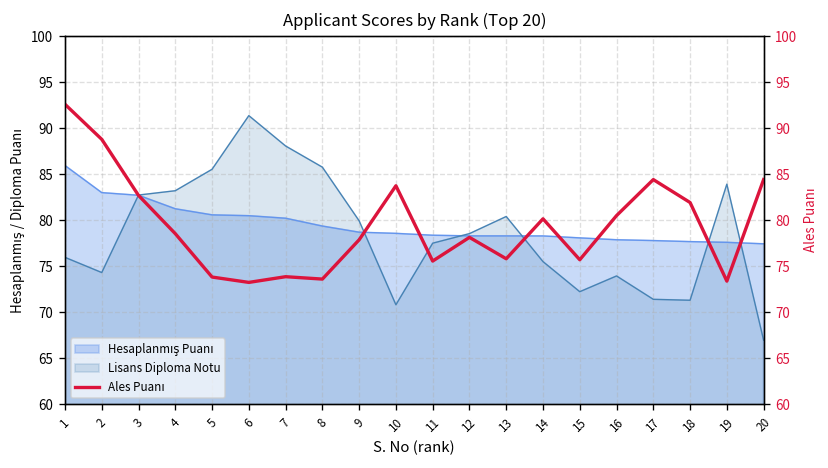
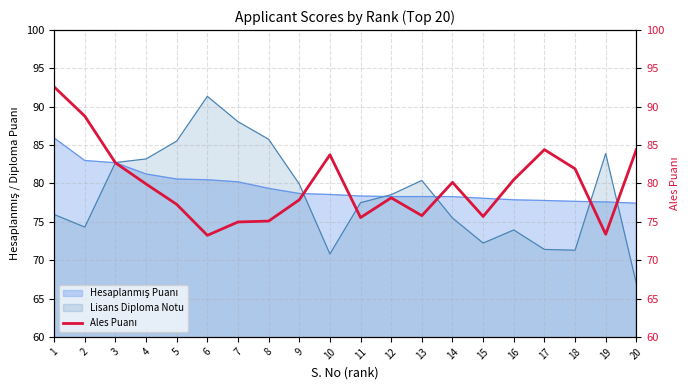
  {
    "Ales Puanı": {
      "1": 93,
      "2": 89,
      "3": 83,
-     "4": 79,
-     "5": 74,
+     "4": 80,
+     "5": 77,
      "6": 73,
-     "7": 74,
-     "8": 74,
+     "7": 75,
+     "8": 75,
      "9": 78,
      "10": 84,
      "11": 76,
      "12": 78,
      "13": 76,
      "14": 80,
      "15": 76,
      "16": 80,
      "17": 84,
      "18": 82,
      "19": 73,
      "20": 84
    }
  }
